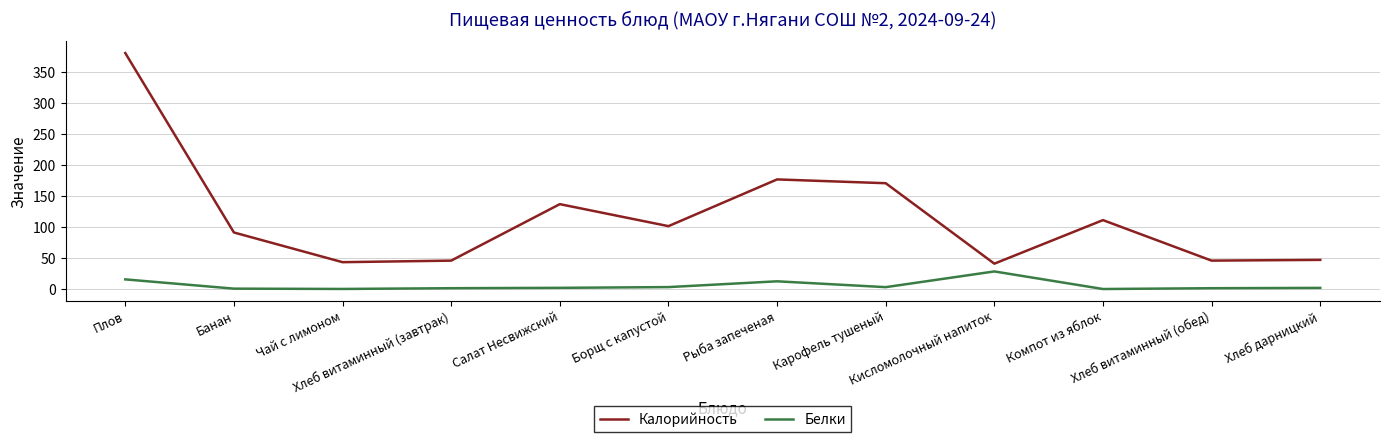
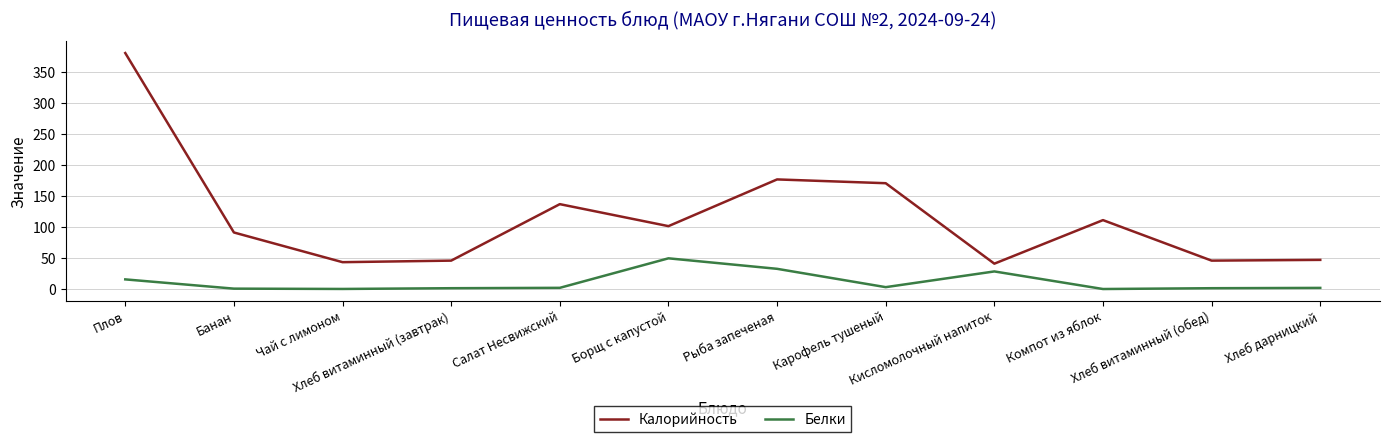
  {
    "Калорийность": {
      "Плов": 380,
      "Банан": 90,
      "Чай с лимоном": 40,
      "Хлеб витаминный (завтрак)": 50,
      "Салат Несвижский": 140,
      "Борщ с капустой": 100,
      "Рыба запеченая": 180,
      "Карофель тушеный": 170,
      "Кисломолочный напиток": 40,
      "Компот из яблок": 110,
      "Хлеб витаминный (обед)": 50,
      "Хлеб дарницкий": 50
    },
    "Белки": {
      "Плов": 20,
      "Банан": 0,
      "Чай с лимоном": 0,
      "Хлеб витаминный (завтрак)": 0,
      "Салат Несвижский": 0,
-     "Борщ с капустой": 0,
-     "Рыба запеченая": 10,
+     "Борщ с капустой": 50,
+     "Рыба запеченая": 30,
      "Карофель тушеный": 0,
      "Кисломолочный напиток": 30,
      "Компот из яблок": 0,
      "Хлеб витаминный (обед)": 0,
      "Хлеб дарницкий": 0
    }
  }
